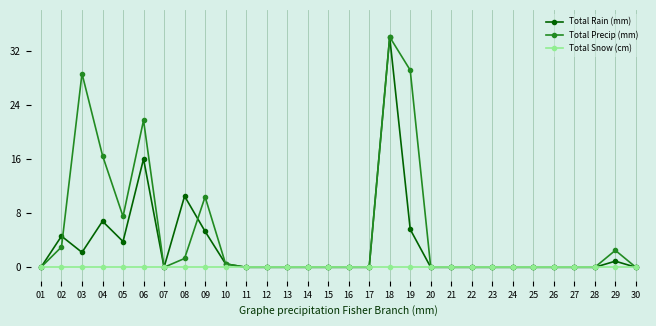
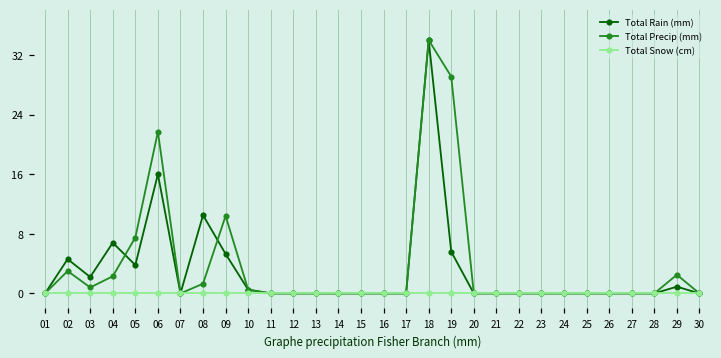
  {
    "Total Rain (mm)": {
      "02": 5,
      "03": 2,
      "04": 7,
      "05": 4,
      "06": 16,
      "08": 11,
      "09": 5,
      "19": 6,
      "29": 1
    },
    "Total Precip (mm)": {
      "02": 3,
-     "03": 29,
-     "04": 17,
+     "03": 1,
+     "04": 2,
      "05": 8,
      "06": 22,
      "08": 1,
      "09": 10,
      "19": 29,
      "29": 3
    },
    "Total Snow (cm)": {
      "02": 0,
      "03": 0,
      "04": 0,
      "05": 0,
      "06": 0,
      "08": 0,
      "09": 0,
      "10": 0,
      "18": 0,
      "19": 0,
      "29": 0
    }
  }
